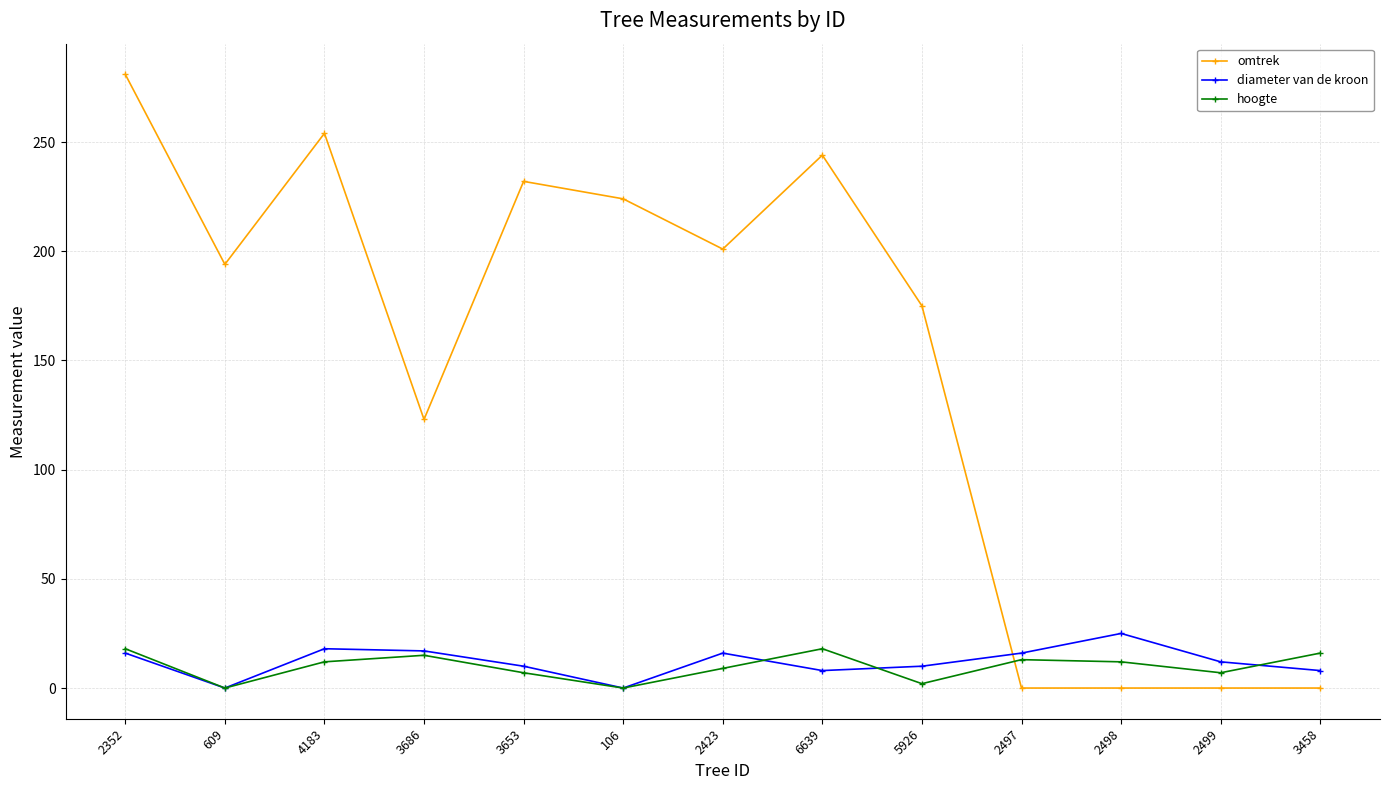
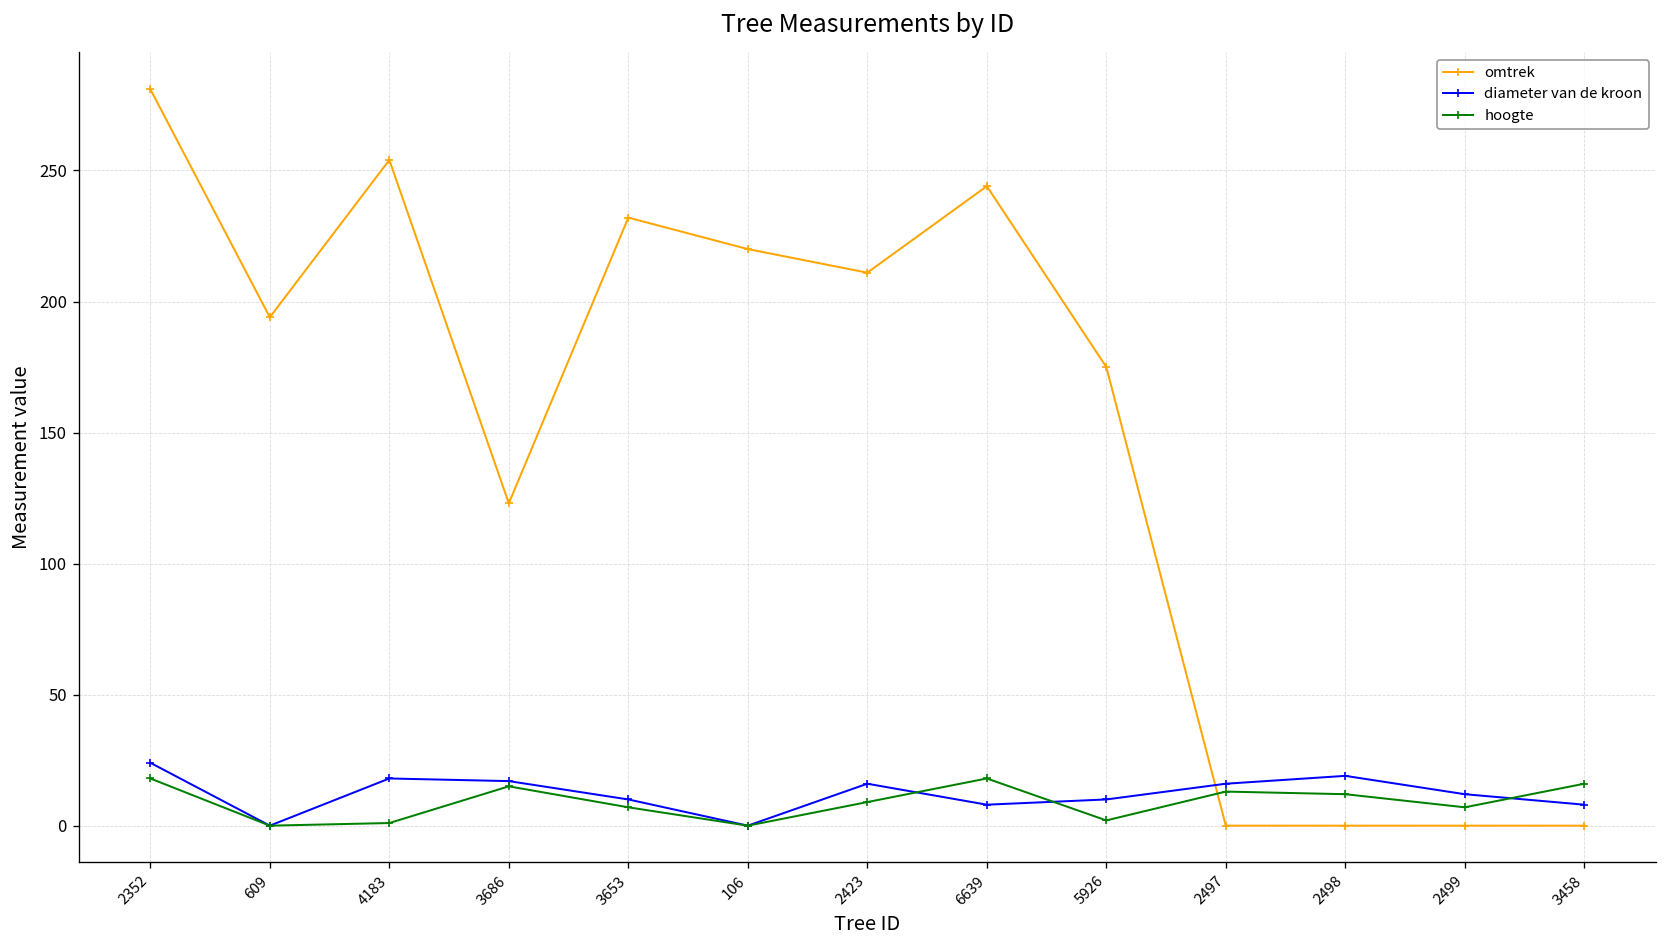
  {
    "omtrek": {
      "2352": 281,
      "609": 194,
      "4183": 254,
      "3686": 123,
      "3653": 232,
-     "106": 224,
-     "2423": 201,
+     "106": 220,
+     "2423": 211,
      "6639": 244,
      "5926": 175,
      "2497": 0,
      "2498": 0,
      "2499": 0,
      "3458": 0
    },
    "diameter van de kroon": {
-     "2352": 16,
+     "2352": 24,
      "4183": 18,
      "3686": 17,
      "3653": 10,
      "2423": 16,
      "6639": 8,
      "5926": 10,
      "2497": 16,
-     "2498": 25,
+     "2498": 19,
      "2499": 12,
      "3458": 8
    },
    "hoogte": {
      "2352": 18,
-     "4183": 12,
+     "4183": 1,
      "3686": 15,
      "3653": 7,
      "2423": 9,
      "6639": 18,
      "5926": 2,
      "2497": 13,
      "2498": 12,
      "2499": 7,
      "3458": 16
    }
  }
